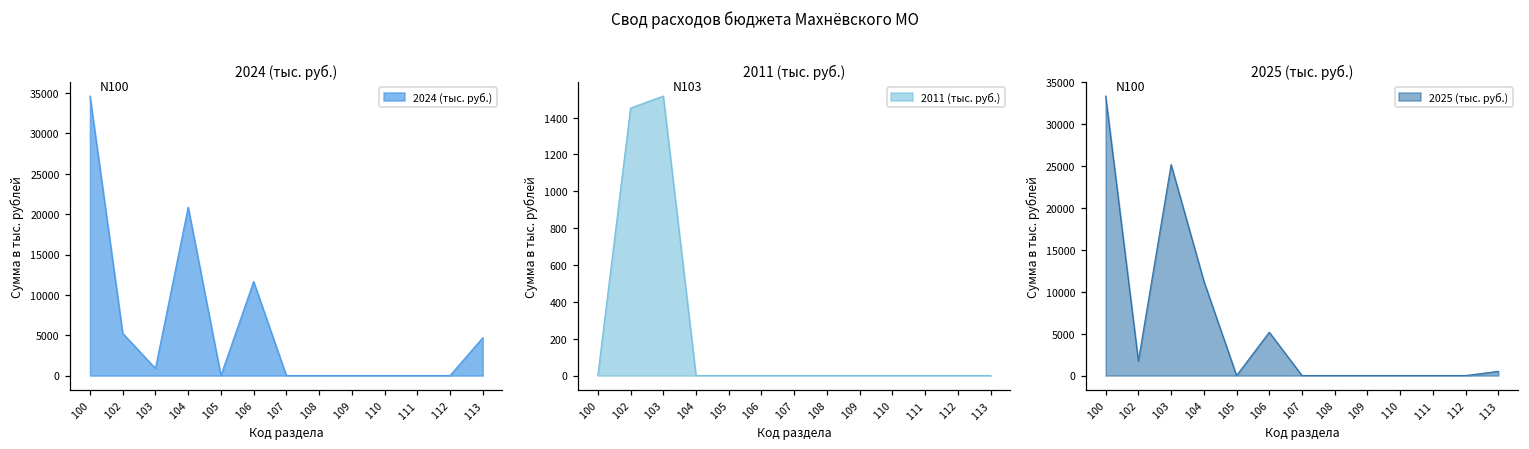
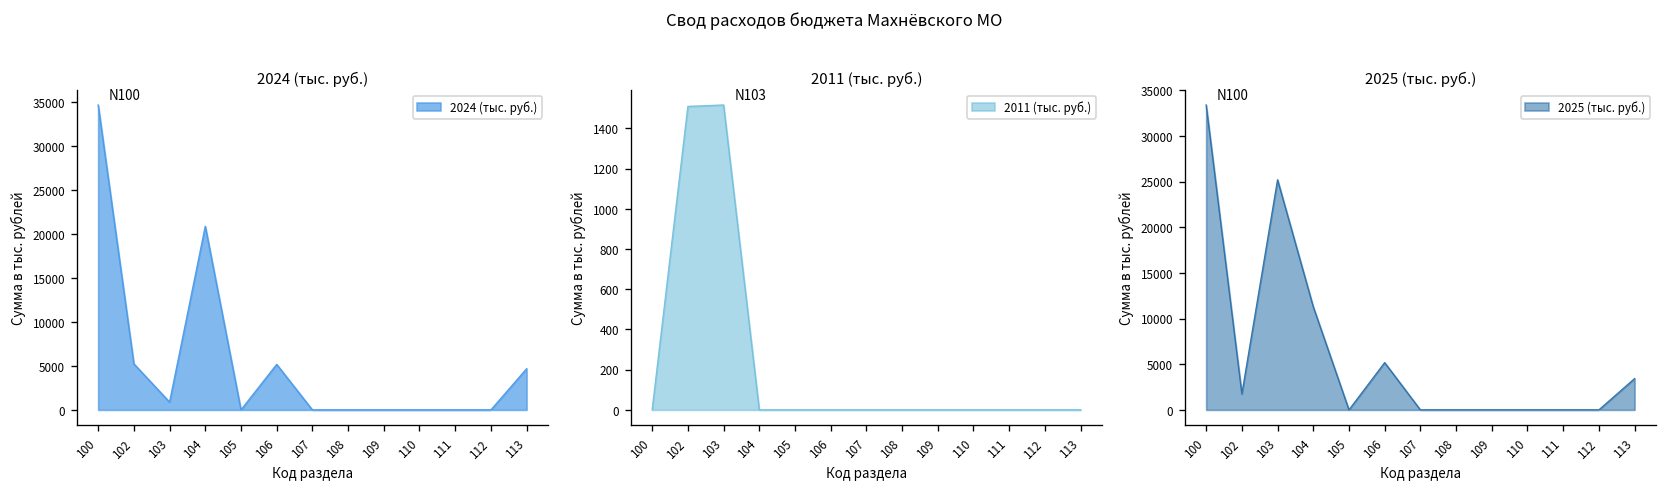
  {
    "2024 (тыс. руб.)": {
      "100": 35000,
      "102": 5000,
      "103": 1000,
      "104": 21000,
      "105": 0,
-     "106": 12000,
+     "106": 5000,
      "107": 0,
      "108": 0,
      "109": 0,
      "110": 0,
      "111": 0,
      "112": 0,
      "113": 5000
    },
    "2011 (тыс. руб.)": {
      "100": 0,
-     "102": 1450,
+     "102": 1510,
      "103": 1520,
      "104": 0,
      "105": 0,
      "106": 0,
      "107": 0,
      "108": 0,
      "109": 0,
      "110": 0,
      "111": 0,
      "112": 0,
      "113": 0
    },
    "2025 (тыс. руб.)": {
      "100": 33000,
      "102": 2000,
      "103": 25000,
      "104": 11000,
      "105": 0,
      "106": 5000,
      "107": 0,
      "108": 0,
      "109": 0,
      "110": 0,
      "111": 0,
      "112": 0,
-     "113": 0
+     "113": 3000
    }
  }
